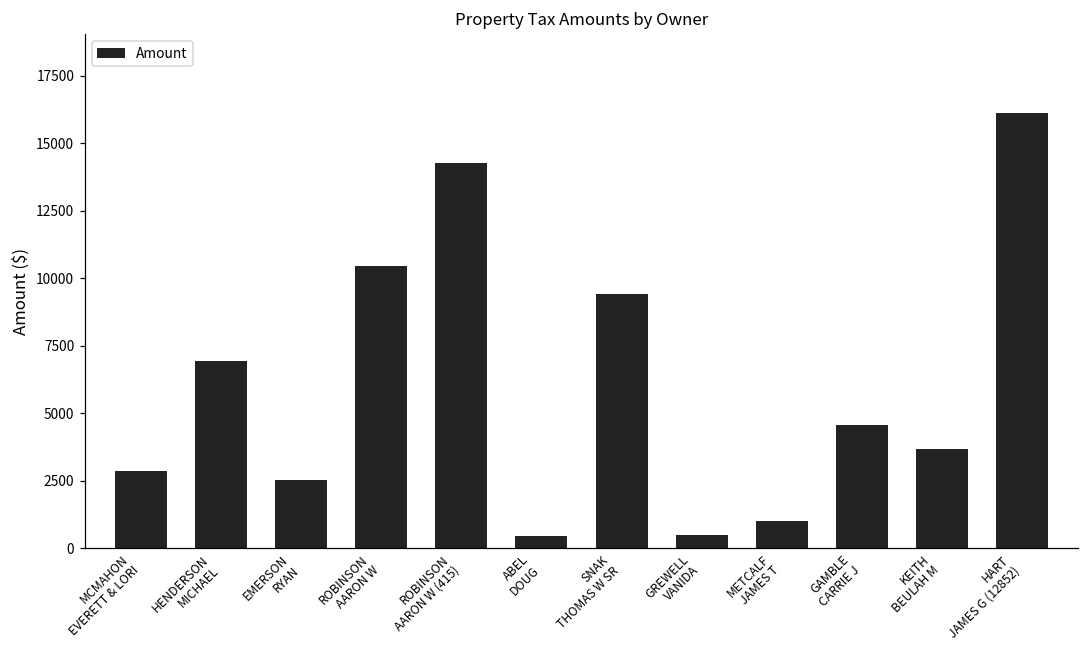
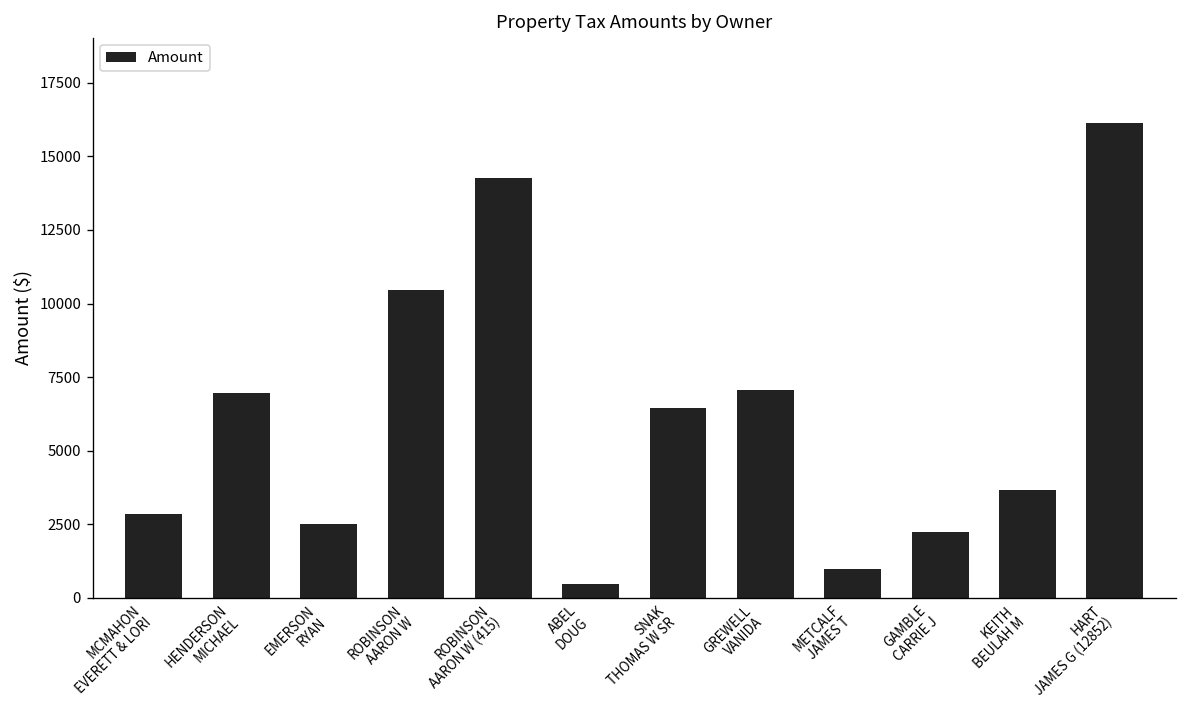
  {
    "MCMAHON EVERETT & LORI": 2900,
    "HENDERSON MICHAEL": 6900,
    "EMERSON RYAN": 2500,
    "ROBINSON AARON W": 10500,
    "ROBINSON AARON W (415)": 14300,
    "ABEL DOUG": 500,
-   "SNAK THOMAS W SR": 9400,
-   "GREWELL VANIDA": 500,
+   "SNAK THOMAS W SR": 6400,
+   "GREWELL VANIDA": 7000,
    "METCALF JAMES T": 1000,
-   "GAMBLE CARRIE J": 4600,
+   "GAMBLE CARRIE J": 2300,
    "KEITH BEULAH M": 3700,
    "HART JAMES G (12852)": 16100
  }
